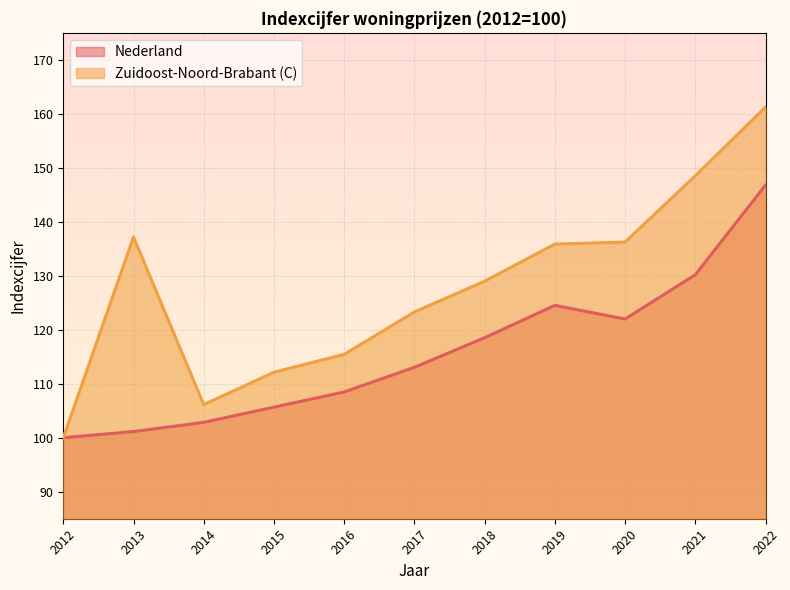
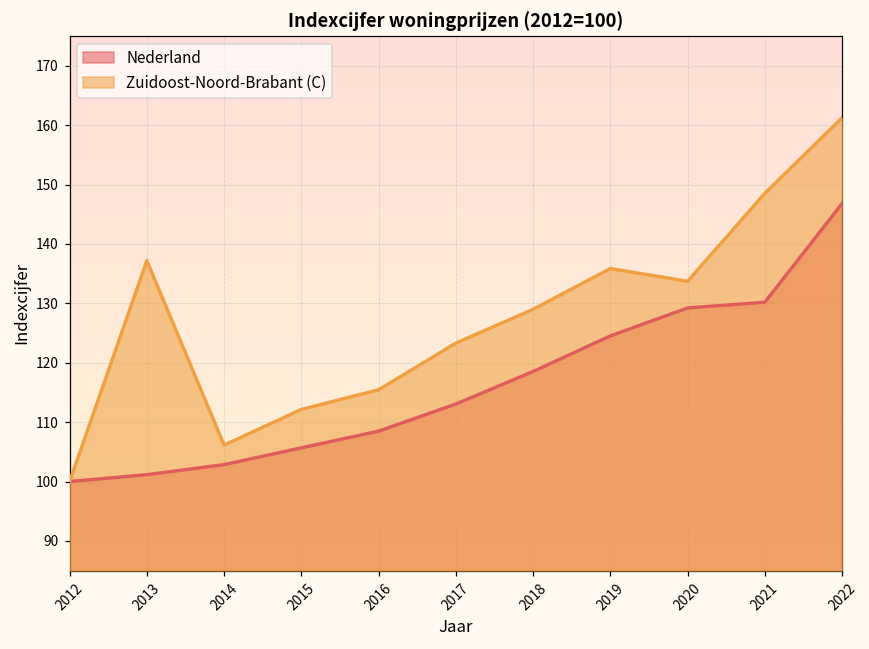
  {
    "Nederland": {
      "2013": 101,
      "2014": 103,
      "2015": 106,
      "2016": 108,
      "2017": 113,
      "2018": 119,
      "2019": 125,
-     "2020": 122,
+     "2020": 129,
      "2021": 130,
      "2022": 147
    },
    "Zuidoost-Noord-Brabant (C)": {
      "2013": 137,
      "2014": 106,
      "2015": 112,
      "2016": 115,
      "2017": 123,
      "2018": 129,
      "2019": 136,
-     "2020": 136,
+     "2020": 134,
      "2021": 149,
      "2022": 161
    }
  }
